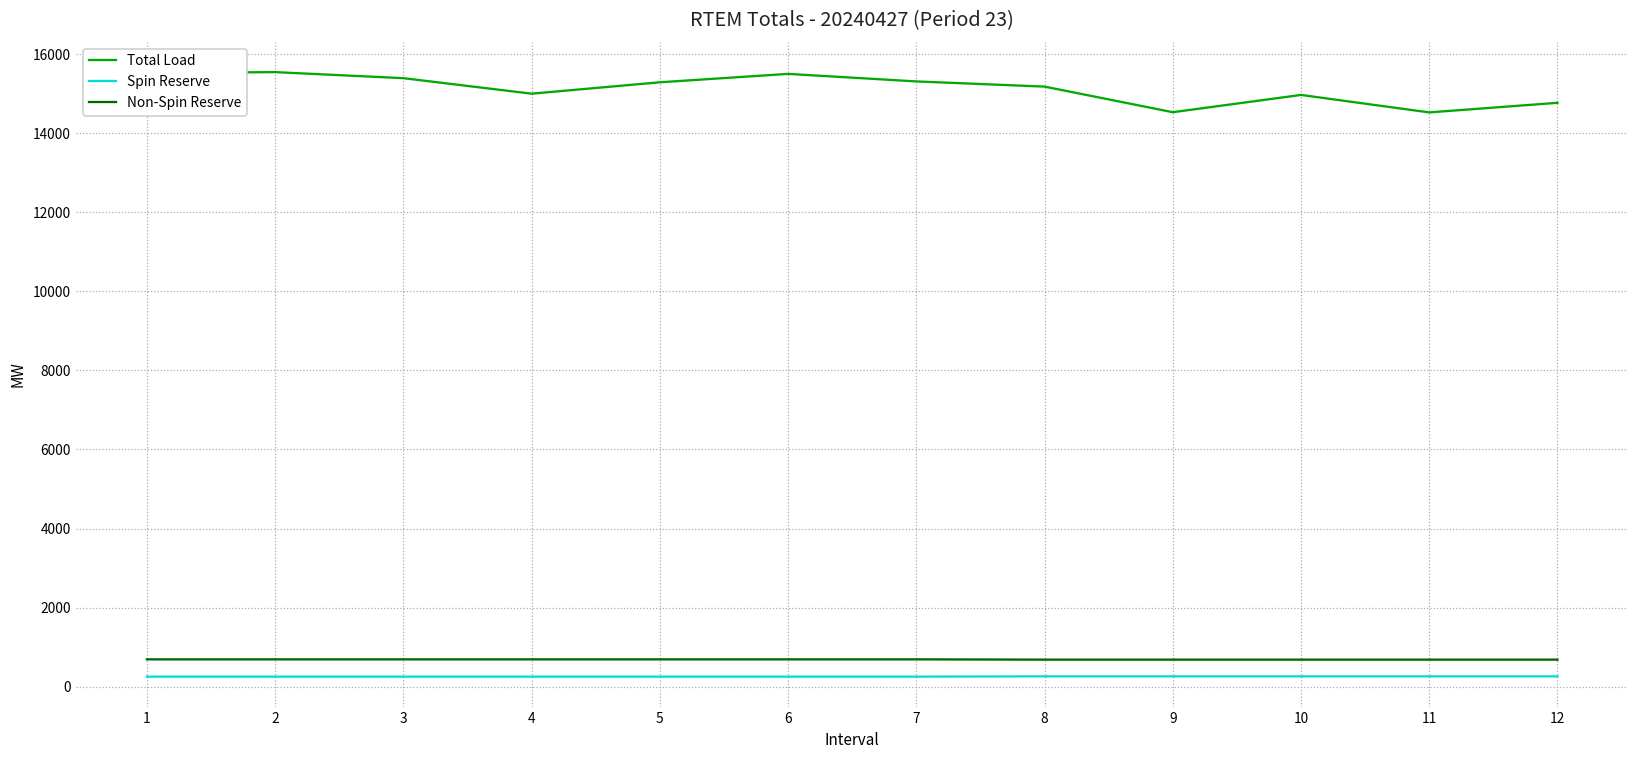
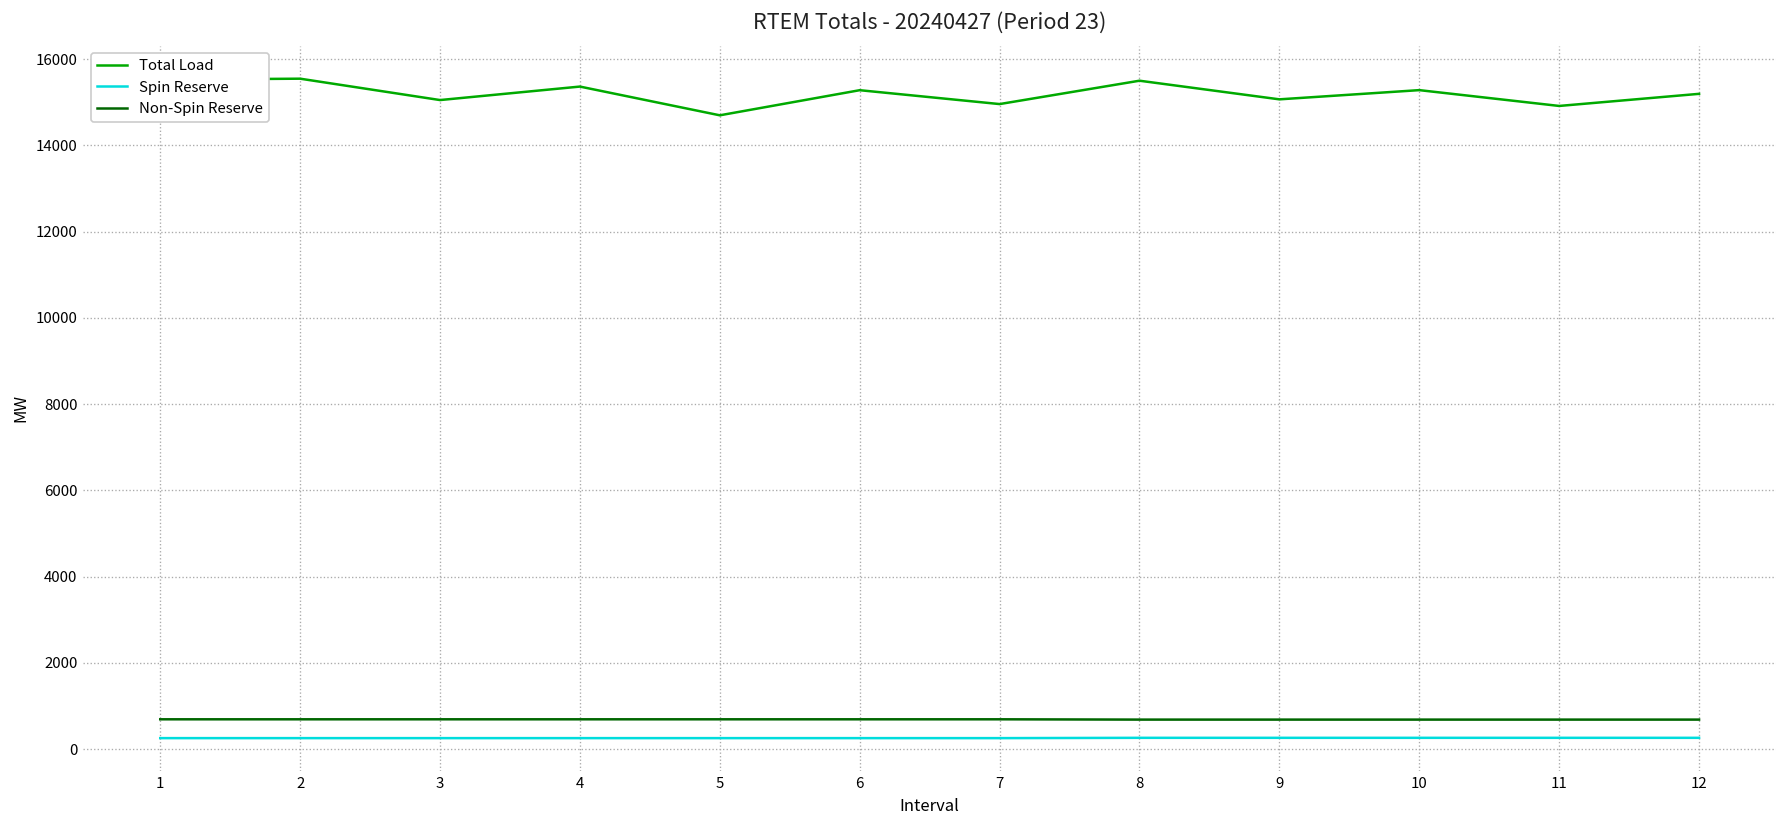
  {
    "Total Load": {
      "2": 15500,
-     "3": 15400,
-     "4": 15000,
-     "5": 15300,
-     "6": 15500,
-     "7": 15300,
-     "8": 15200,
-     "9": 14500,
-     "10": 15000,
-     "11": 14500,
-     "12": 14800
+     "3": 15100,
+     "4": 15400,
+     "5": 14700,
+     "6": 15300,
+     "7": 15000,
+     "8": 15500,
+     "9": 15100,
+     "10": 15300,
+     "11": 14900,
+     "12": 15200
    },
    "Spin Reserve": {
      "1": 300,
      "2": 300,
      "3": 300,
      "4": 300,
      "5": 300,
      "6": 300,
      "7": 300,
      "8": 300,
      "9": 300,
      "10": 300,
      "11": 300,
      "12": 300
    },
    "Non-Spin Reserve": {
      "1": 700,
      "2": 700,
      "3": 700,
      "4": 700,
      "5": 700,
      "6": 700,
      "7": 700,
      "8": 700,
      "9": 700,
      "10": 700,
      "11": 700,
      "12": 700
    }
  }
